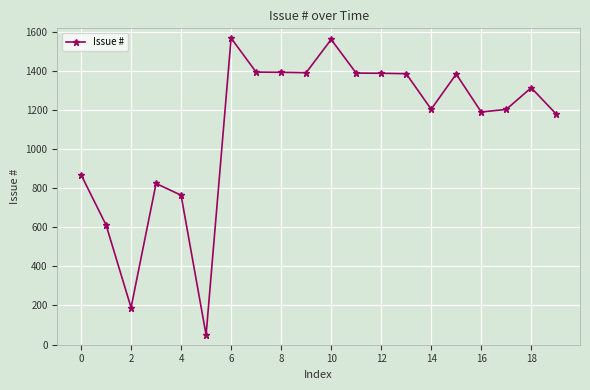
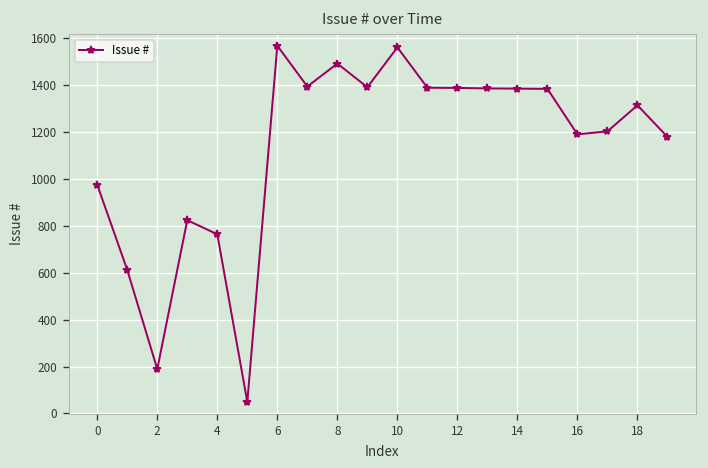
  {
-   "0": 870,
+   "0": 980,
    "2": 190,
    "4": 760,
    "6": 1570,
-   "8": 1390,
+   "8": 1490,
    "10": 1560,
    "12": 1390,
-   "14": 1200,
+   "14": 1390,
    "16": 1190,
    "18": 1310
  }
